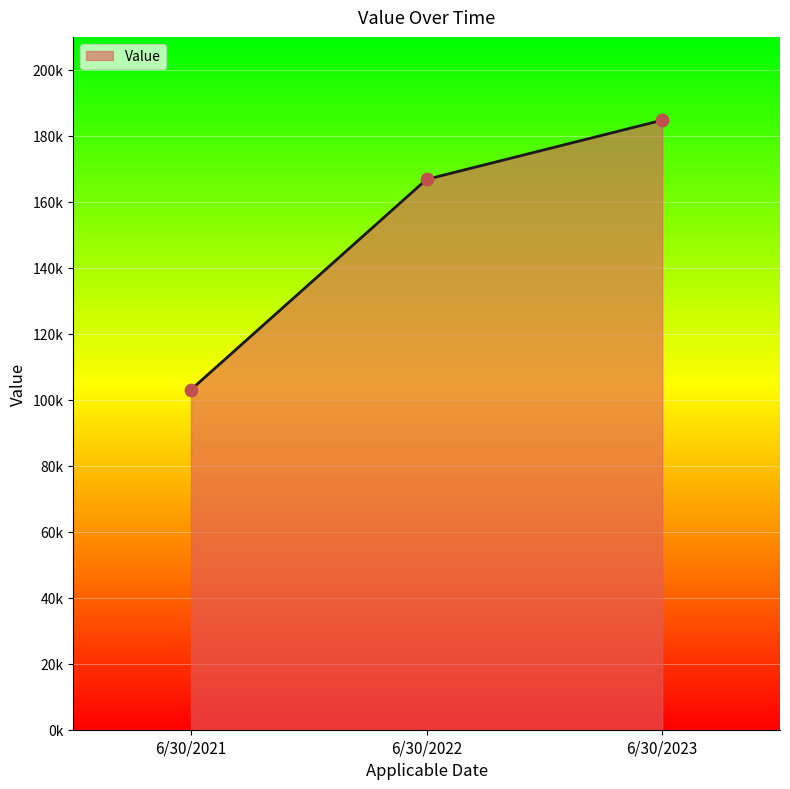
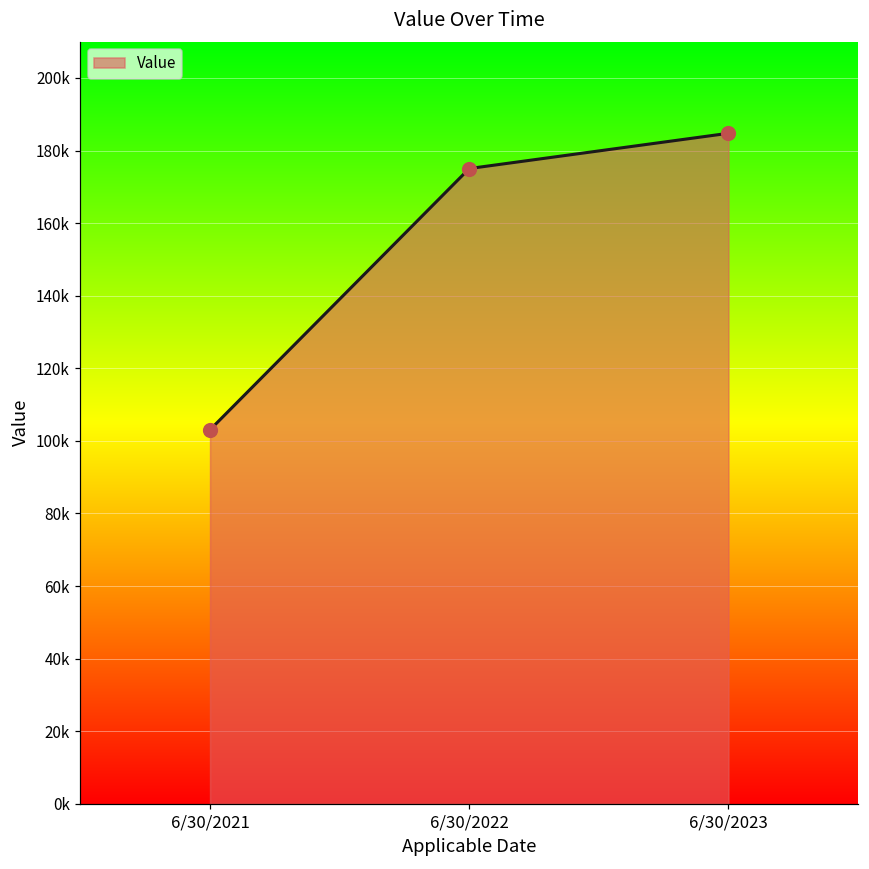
  {
    "6/30/2021": 103000,
-   "6/30/2022": 167000,
+   "6/30/2022": 175000,
    "6/30/2023": 185000
  }
